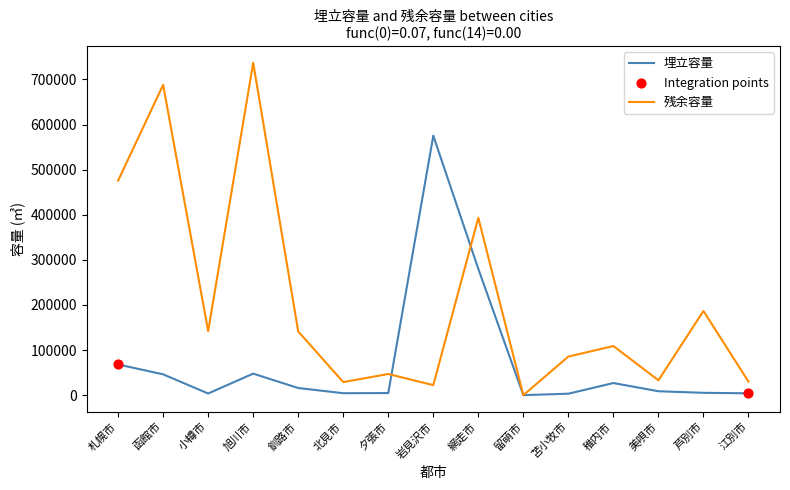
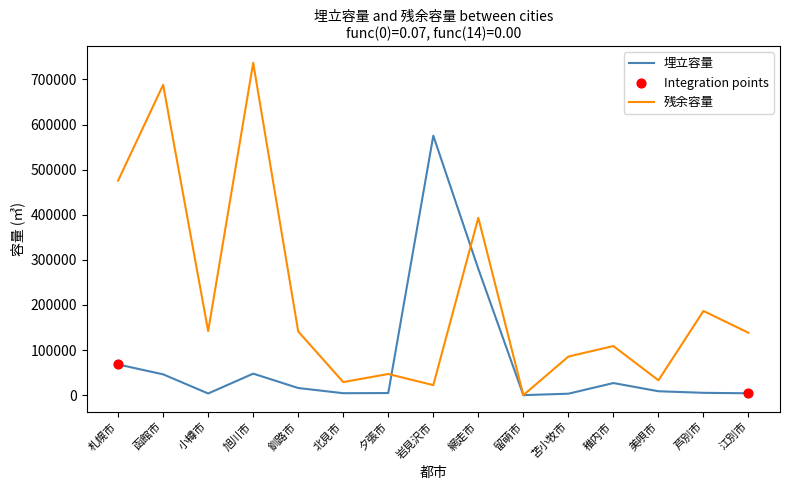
  {
    "埋立容量": {
      "函館市": 50000,
      "小樽市": 0,
      "旭川市": 50000,
      "釧路市": 20000,
      "北見市": 0,
      "夕張市": 0,
      "岩見沢市": 580000,
      "網走市": 280000,
      "苫小牧市": 0,
      "稚内市": 30000,
      "美唄市": 10000,
      "芦別市": 10000
    },
    "残余容量": {
      "札幌市": 480000,
      "函館市": 690000,
      "小樽市": 140000,
      "旭川市": 740000,
      "釧路市": 140000,
      "北見市": 30000,
      "夕張市": 50000,
      "岩見沢市": 20000,
      "網走市": 390000,
      "苫小牧市": 90000,
      "稚内市": 110000,
      "美唄市": 30000,
      "芦別市": 190000,
-     "江別市": 30000
+     "江別市": 140000
    }
  }
